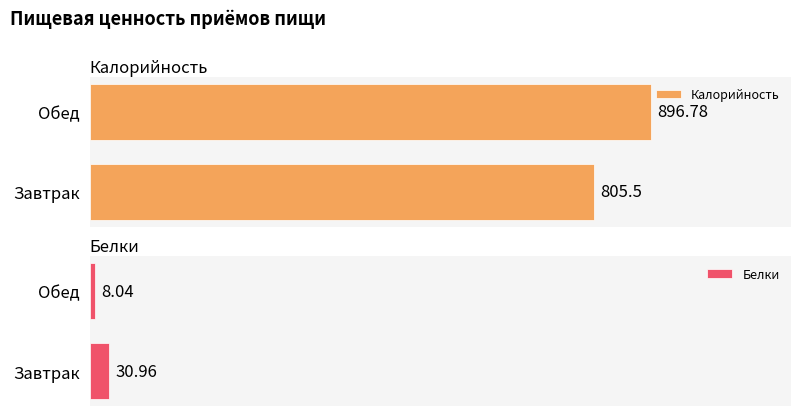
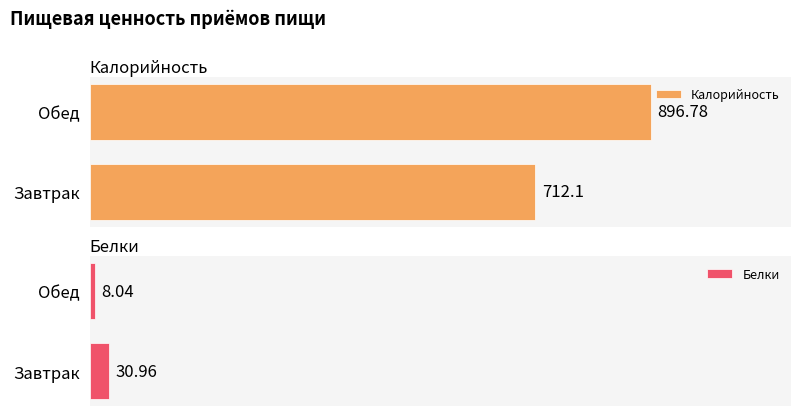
  {
    "Калорийность": {
      "Обед": 896.78,
-     "Завтрак": 805.5
+     "Завтрак": 712.1
    },
    "Белки": {
      "Обед": 8.04,
      "Завтрак": 30.96
    }
  }
